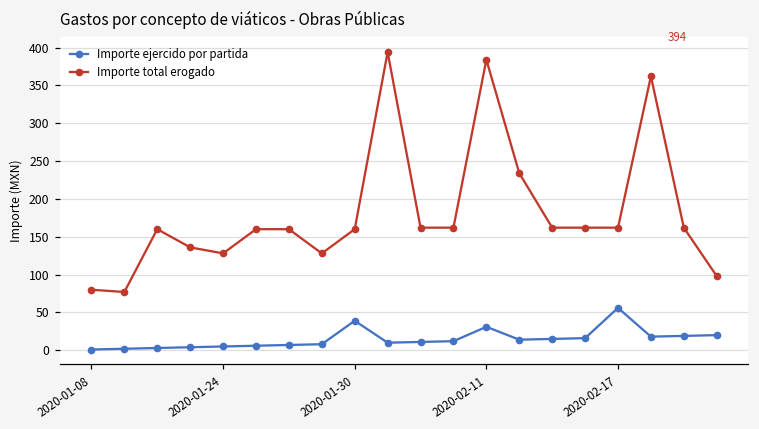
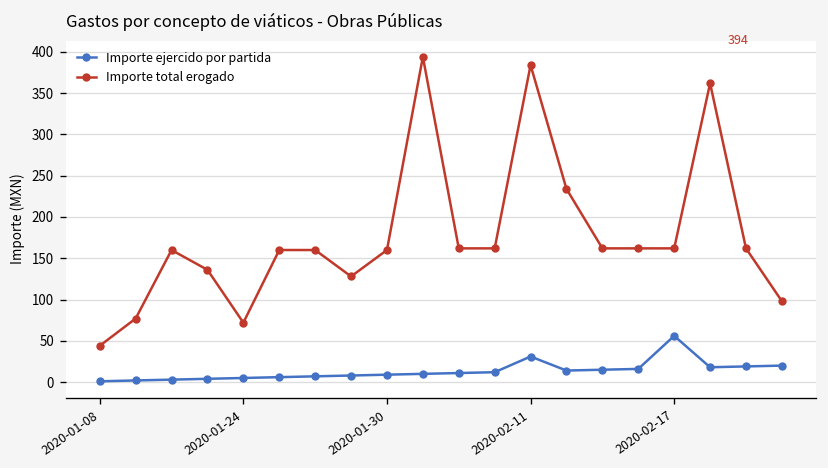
  {
    "Importe ejercido por partida": {
      "2020-01-08": 0,
      "2020-01-24": 10,
-     "2020-01-30": 40,
+     "2020-01-30": 10,
      "2020-02-11": 30,
      "2020-02-17": 60
    },
    "Importe total erogado": {
-     "2020-01-08": 80,
-     "2020-01-24": 130,
+     "2020-01-08": 40,
+     "2020-01-24": 70,
      "2020-01-30": 160,
      "2020-02-11": 380,
      "2020-02-17": 160
    }
  }
